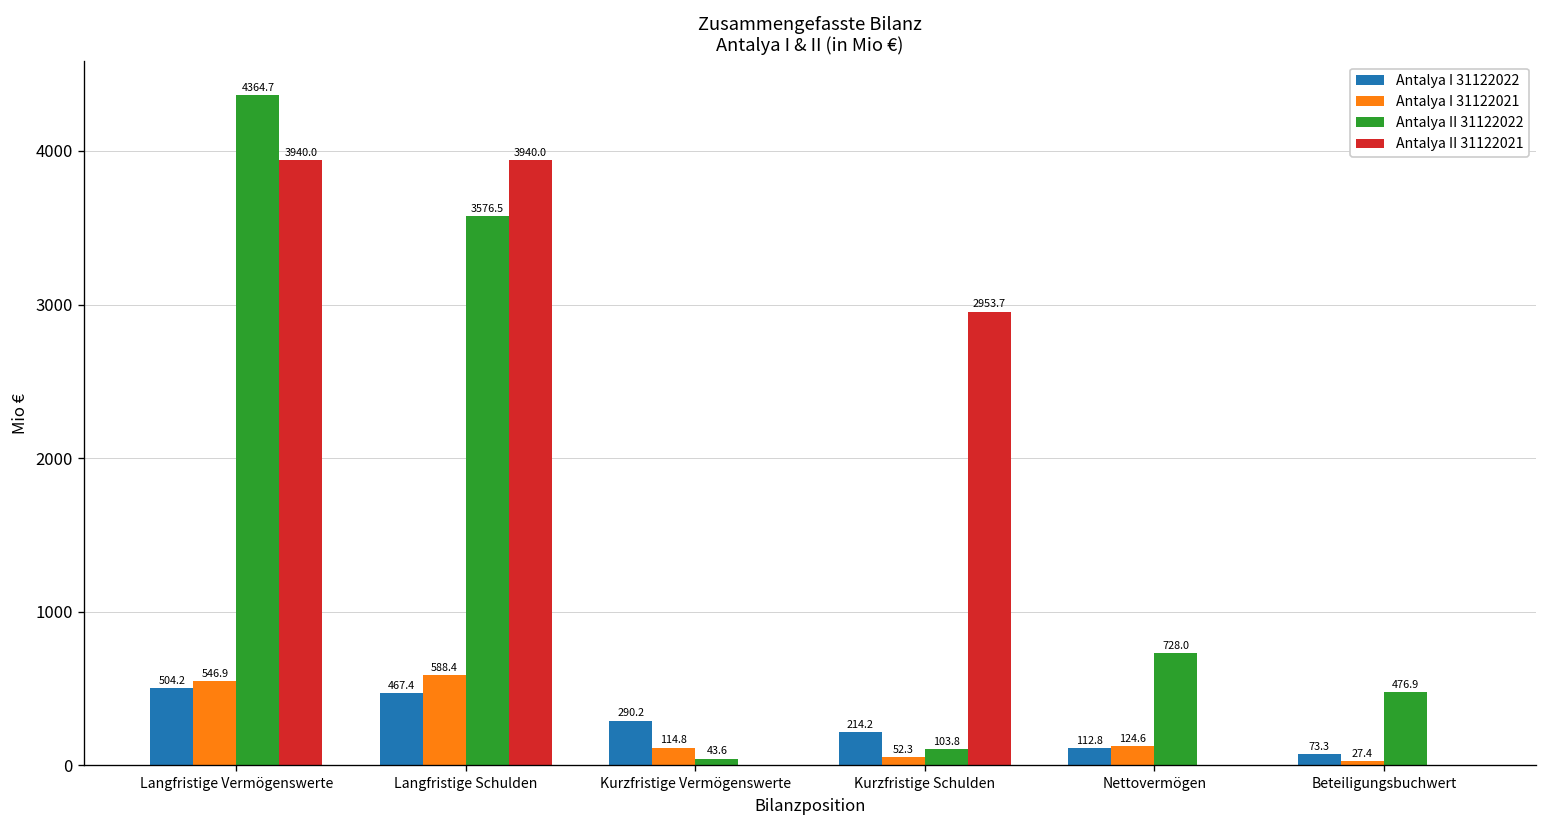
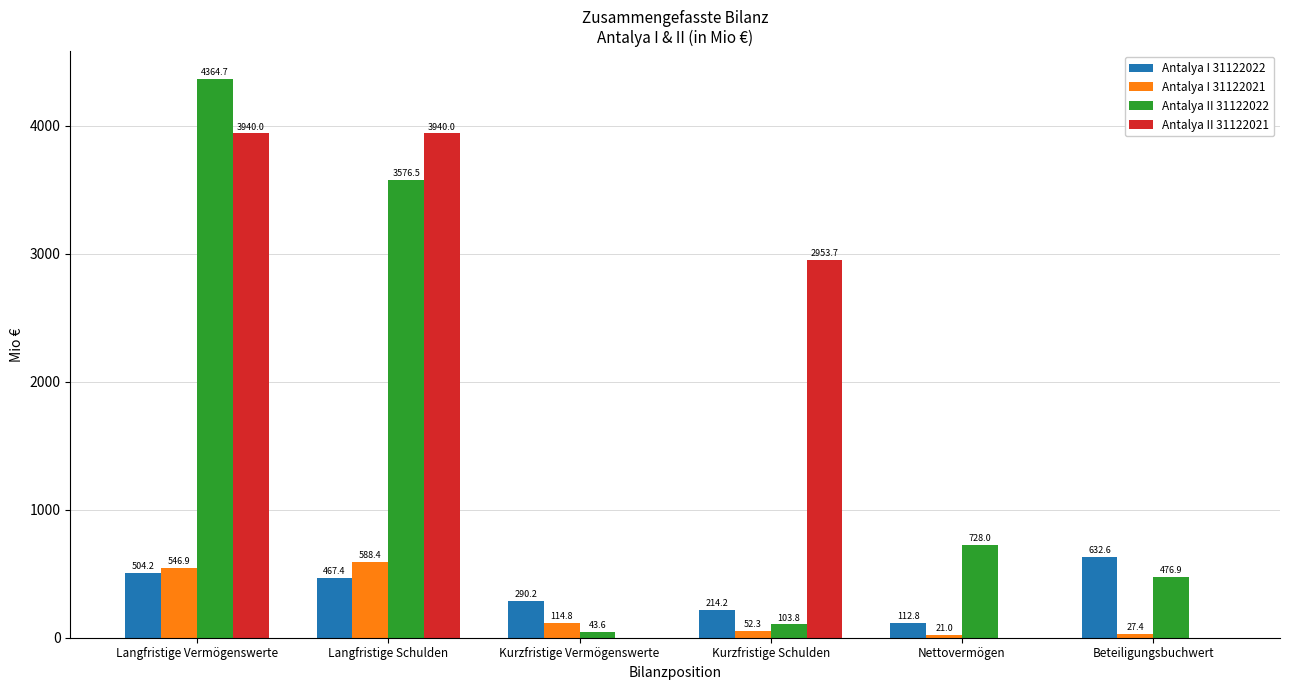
  {
    "Antalya I 31122022": {
      "Langfristige Vermögenswerte": 504.2,
      "Langfristige Schulden": 467.4,
      "Kurzfristige Vermögenswerte": 290.2,
      "Kurzfristige Schulden": 214.2,
      "Nettovermögen": 112.8,
-     "Beteiligungsbuchwert": 73.3
+     "Beteiligungsbuchwert": 632.6
    },
    "Antalya I 31122021": {
      "Langfristige Vermögenswerte": 546.9,
      "Langfristige Schulden": 588.4,
      "Kurzfristige Vermögenswerte": 114.8,
      "Kurzfristige Schulden": 52.3,
-     "Nettovermögen": 124.6,
+     "Nettovermögen": 21.0,
      "Beteiligungsbuchwert": 27.4
    },
    "Antalya II 31122022": {
      "Langfristige Vermögenswerte": 4364.7,
      "Langfristige Schulden": 3576.5,
      "Kurzfristige Vermögenswerte": 43.6,
      "Kurzfristige Schulden": 103.8,
      "Nettovermögen": 728.0,
      "Beteiligungsbuchwert": 476.9
    },
    "Antalya II 31122021": {
      "Langfristige Vermögenswerte": 3940.0,
      "Langfristige Schulden": 3940.0,
      "Kurzfristige Schulden": 2953.7
    }
  }
